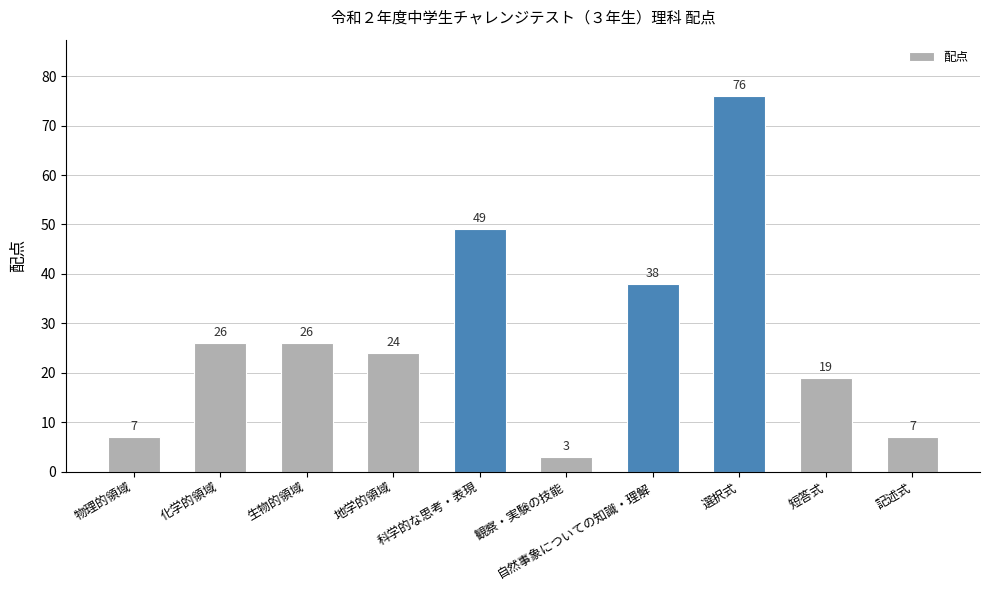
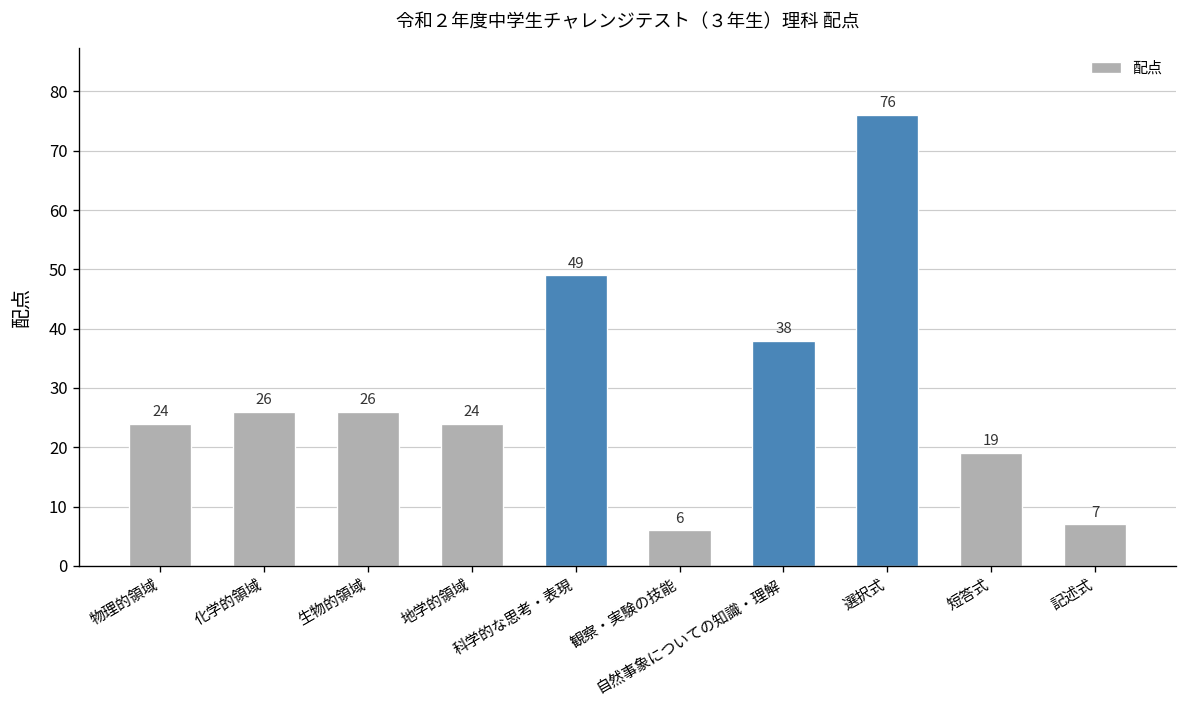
  {
-   "物理的領域": 7,
+   "物理的領域": 24,
    "化学的領域": 26,
    "生物的領域": 26,
    "地学的領域": 24,
    "科学的な思考・表現": 49,
-   "観察・実験の技能": 3,
+   "観察・実験の技能": 6,
    "自然事象についての知識・理解": 38,
    "選択式": 76,
    "短答式": 19,
    "記述式": 7
  }
